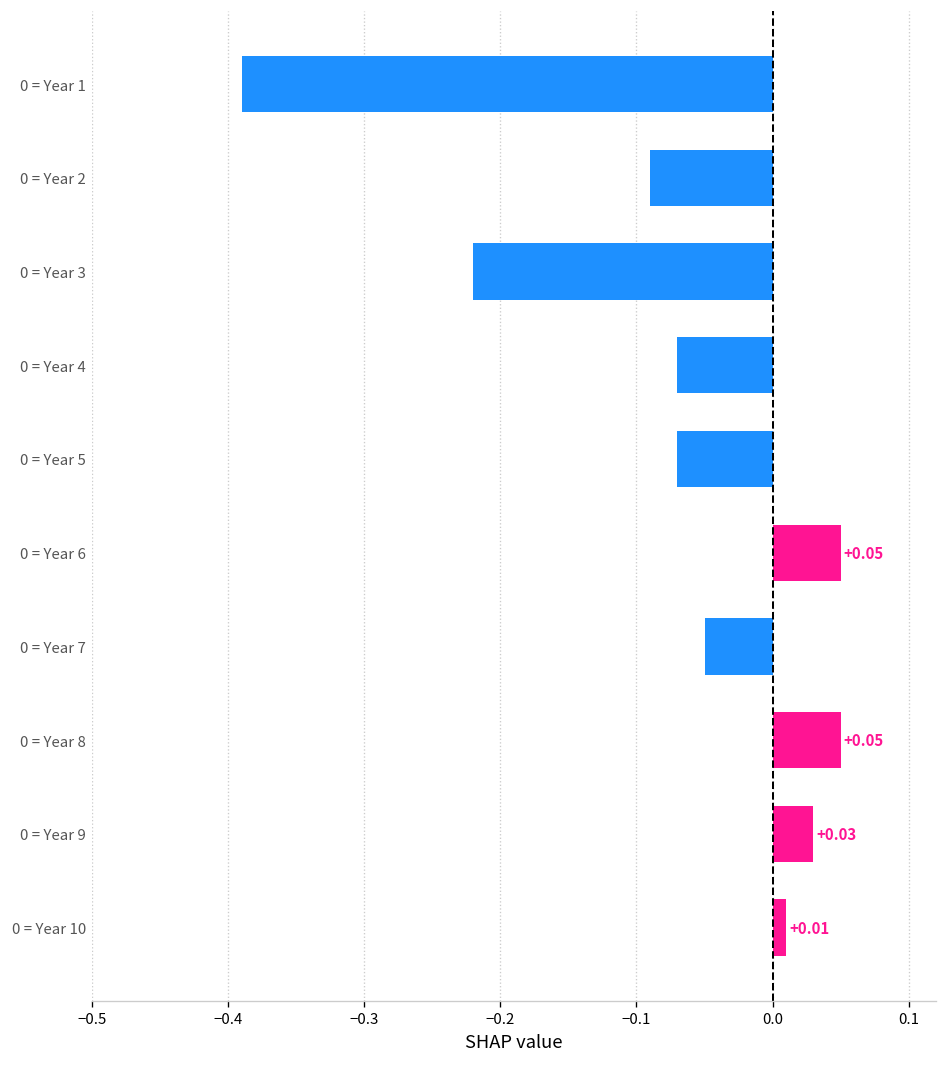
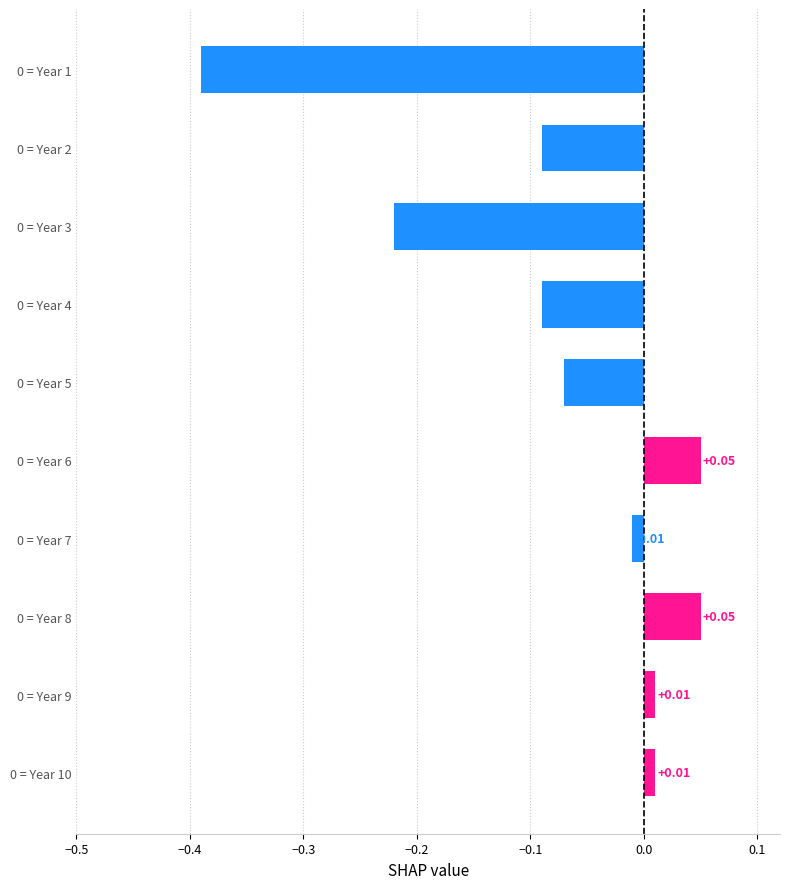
  {
-   "0 = Year 4": "-0.07",
+   "0 = Year 4": "-0.09",
    "0 = Year 6": "+0.05",
-   "0 = Year 7": "-0.05",
+   "0 = Year 7": "-0.01",
    "0 = Year 8": "+0.05",
-   "0 = Year 9": "+0.03",
+   "0 = Year 9": "+0.01",
    "0 = Year 10": "+0.01"
  }
